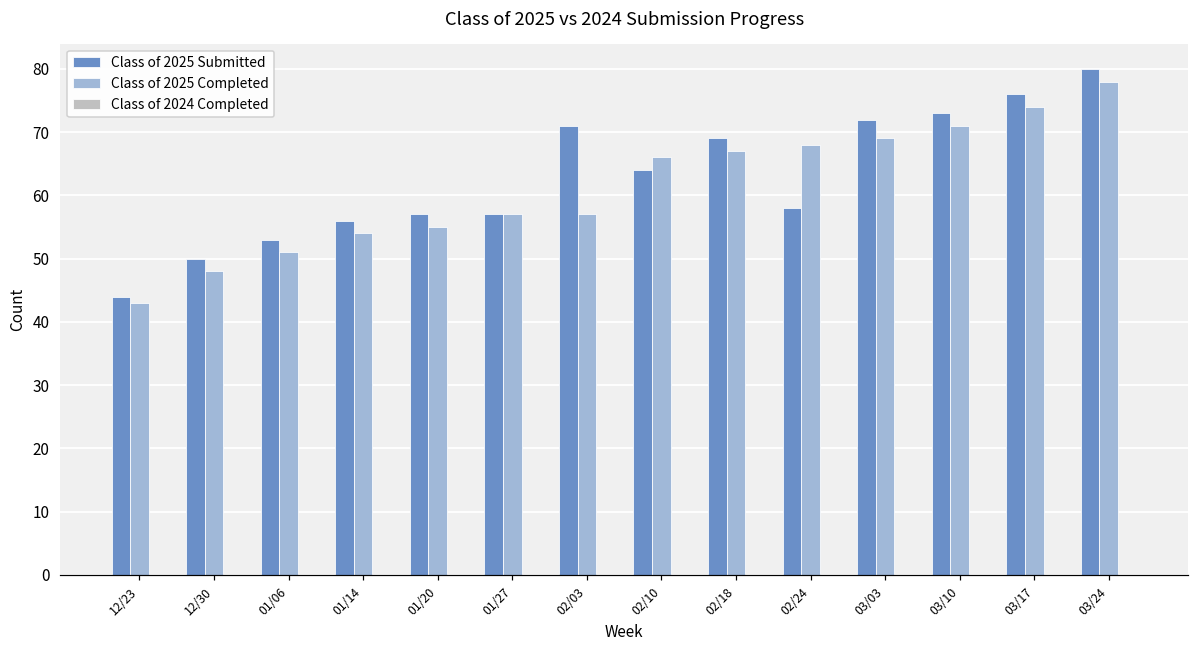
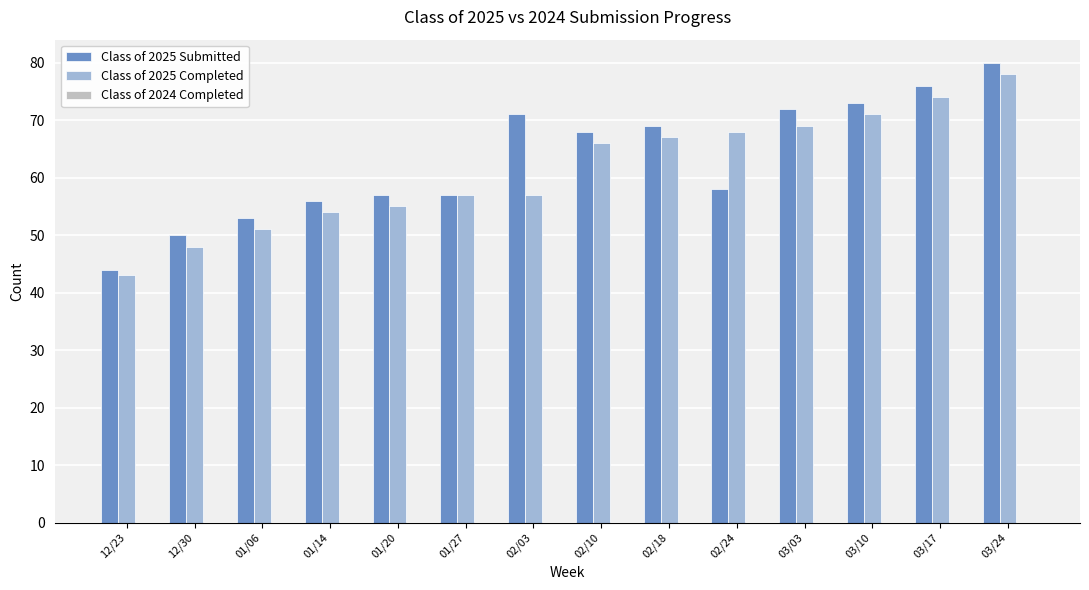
  {
    "Class of 2025 Submitted": {
      "12/23": 44,
      "12/30": 50,
      "01/06": 53,
      "01/14": 56,
      "01/20": 57,
      "01/27": 57,
      "02/03": 71,
-     "02/10": 64,
+     "02/10": 68,
      "02/18": 69,
      "02/24": 58,
      "03/03": 72,
      "03/10": 73,
      "03/17": 76,
      "03/24": 80
    }
  }
